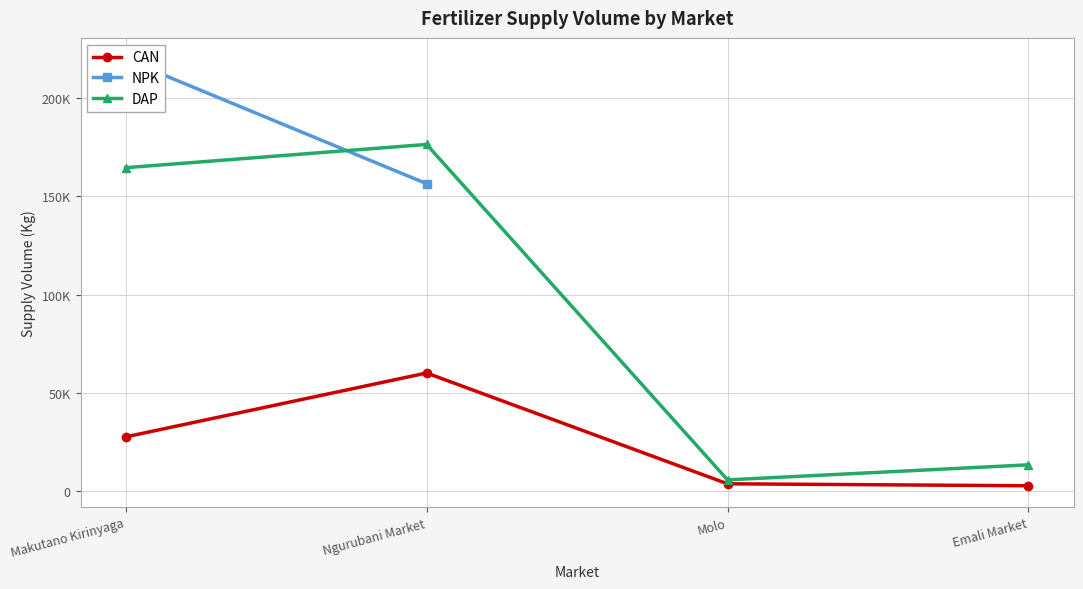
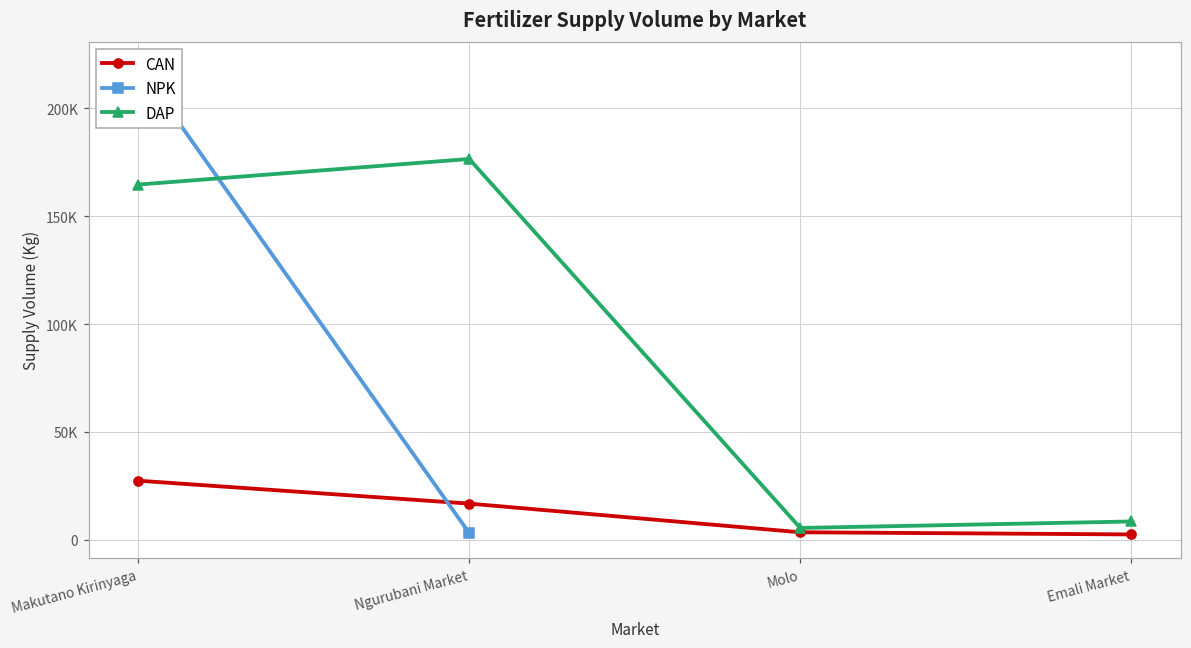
  {
    "CAN": {
      "Makutano Kirinyaga": 27000,
-     "Ngurubani Market": 60000,
+     "Ngurubani Market": 17000,
      "Molo": 4000,
      "Emali Market": 3000
    },
    "NPK": {
-     "Ngurubani Market": 157000
+     "Ngurubani Market": 3000
    },
    "DAP": {
      "Makutano Kirinyaga": 165000,
      "Ngurubani Market": 177000,
      "Molo": 6000,
-     "Emali Market": 13000
+     "Emali Market": 9000
    }
  }
